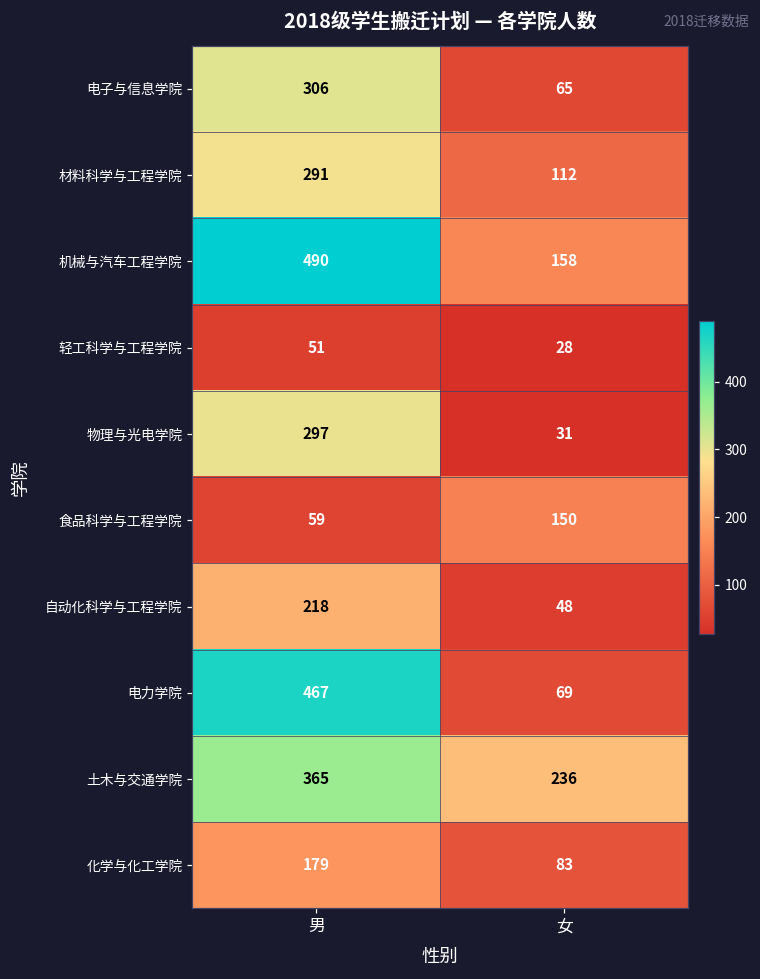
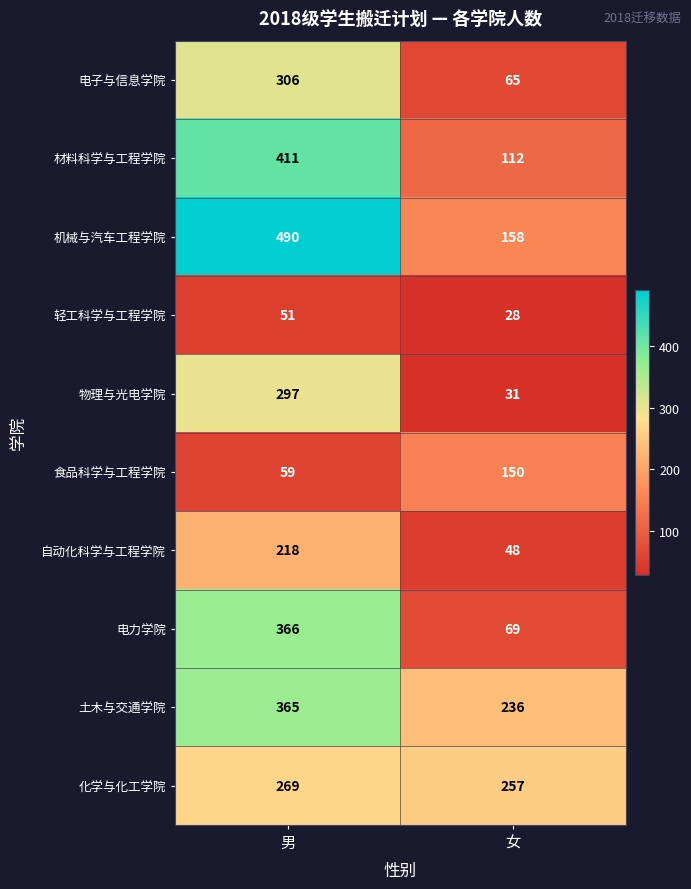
  {
    "电子与信息学院": {
      "男": 306,
      "女": 65
    },
    "材料科学与工程学院": {
-     "男": 291,
+     "男": 411,
      "女": 112
    },
    "机械与汽车工程学院": {
      "男": 490,
      "女": 158
    },
    "轻工科学与工程学院": {
      "男": 51,
      "女": 28
    },
    "物理与光电学院": {
      "男": 297,
      "女": 31
    },
    "食品科学与工程学院": {
      "男": 59,
      "女": 150
    },
    "自动化科学与工程学院": {
      "男": 218,
      "女": 48
    },
    "电力学院": {
-     "男": 467,
+     "男": 366,
      "女": 69
    },
    "土木与交通学院": {
      "男": 365,
      "女": 236
    },
    "化学与化工学院": {
-     "男": 179,
-     "女": 83
+     "男": 269,
+     "女": 257
    }
  }
